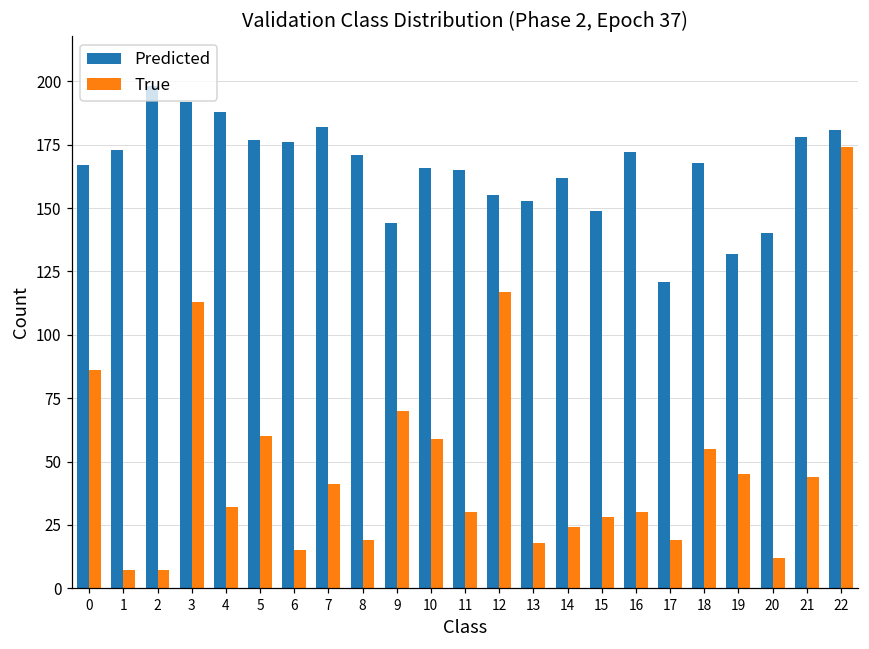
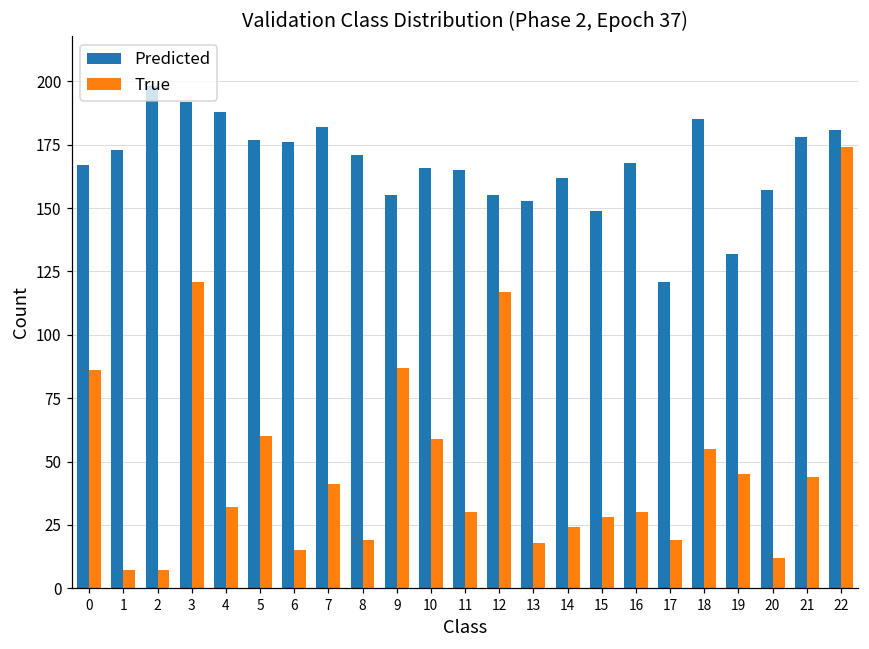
  {
    "Predicted": {
      "0": 167,
      "1": 173,
      "4": 188,
      "5": 177,
      "6": 176,
      "7": 182,
      "8": 171,
-     "9": 144,
+     "9": 155,
      "10": 166,
      "11": 165,
      "12": 155,
      "13": 153,
      "14": 162,
      "15": 149,
-     "16": 172,
+     "16": 168,
      "17": 121,
-     "18": 168,
+     "18": 185,
      "19": 132,
-     "20": 140,
+     "20": 157,
      "21": 178,
      "22": 181
    },
    "True": {
      "0": 86,
      "1": 7,
      "2": 7,
-     "3": 113,
+     "3": 121,
      "4": 32,
      "5": 60,
      "6": 15,
      "7": 41,
      "8": 19,
-     "9": 70,
+     "9": 87,
      "10": 59,
      "11": 30,
      "12": 117,
      "13": 18,
      "14": 24,
      "15": 28,
      "16": 30,
      "17": 19,
      "18": 55,
      "19": 45,
      "20": 12,
      "21": 44,
      "22": 174
    }
  }
